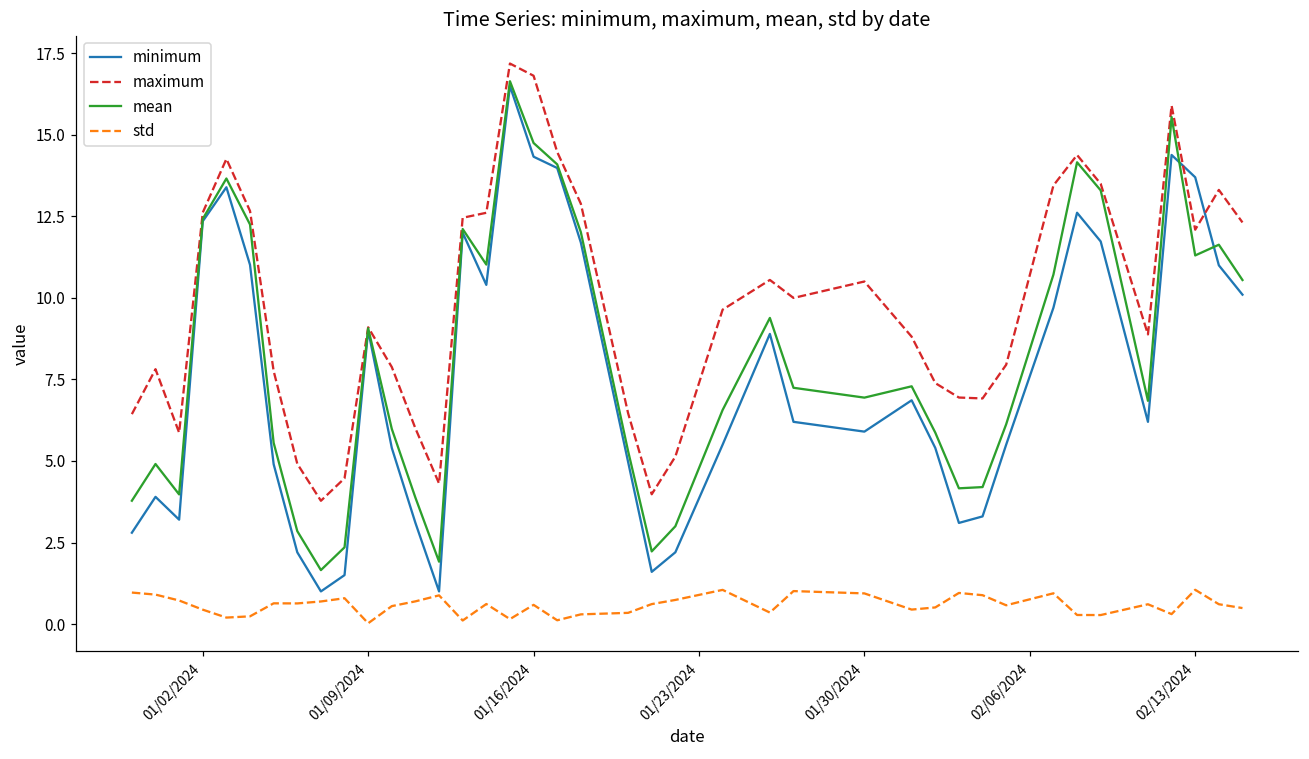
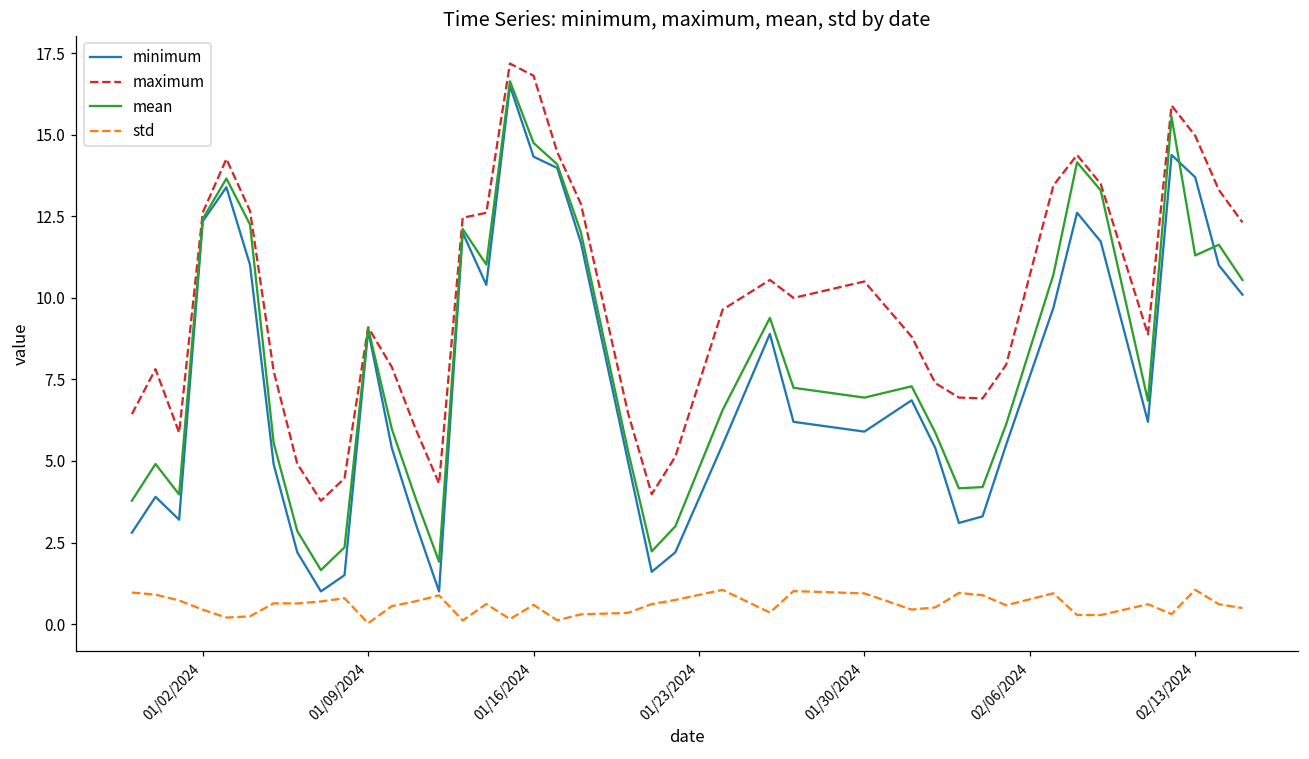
  {
    "minimum": {
      "01/16/2024": 14.3,
      "01/30/2024": 5.9,
      "02/13/2024": 13.7
    },
    "maximum": {
      "01/02/2024": 12.6,
      "01/16/2024": 16.8,
      "01/30/2024": 10.5,
-     "02/13/2024": 12.1
+     "02/13/2024": 15.0
    },
    "mean": {
      "01/16/2024": 14.8,
      "01/30/2024": 6.9,
      "02/13/2024": 11.3
    },
    "std": {
      "01/02/2024": 0.4,
      "01/09/2024": 0.0,
      "01/16/2024": 0.6,
      "01/30/2024": 0.9,
      "02/13/2024": 1.1
    }
  }
